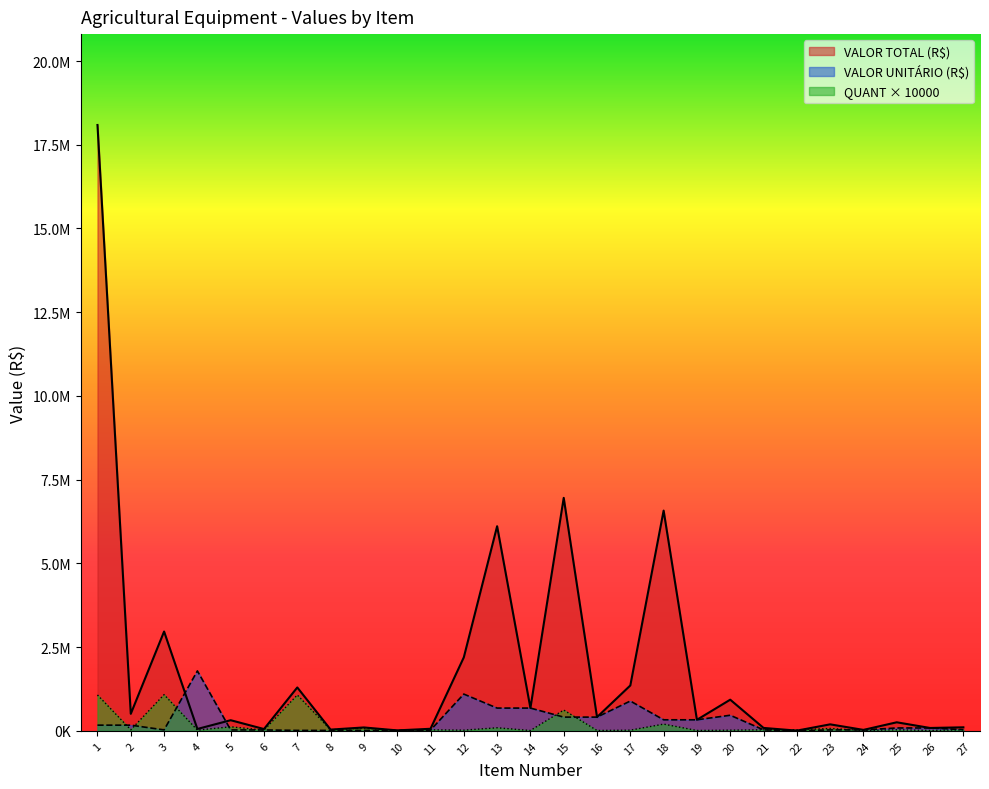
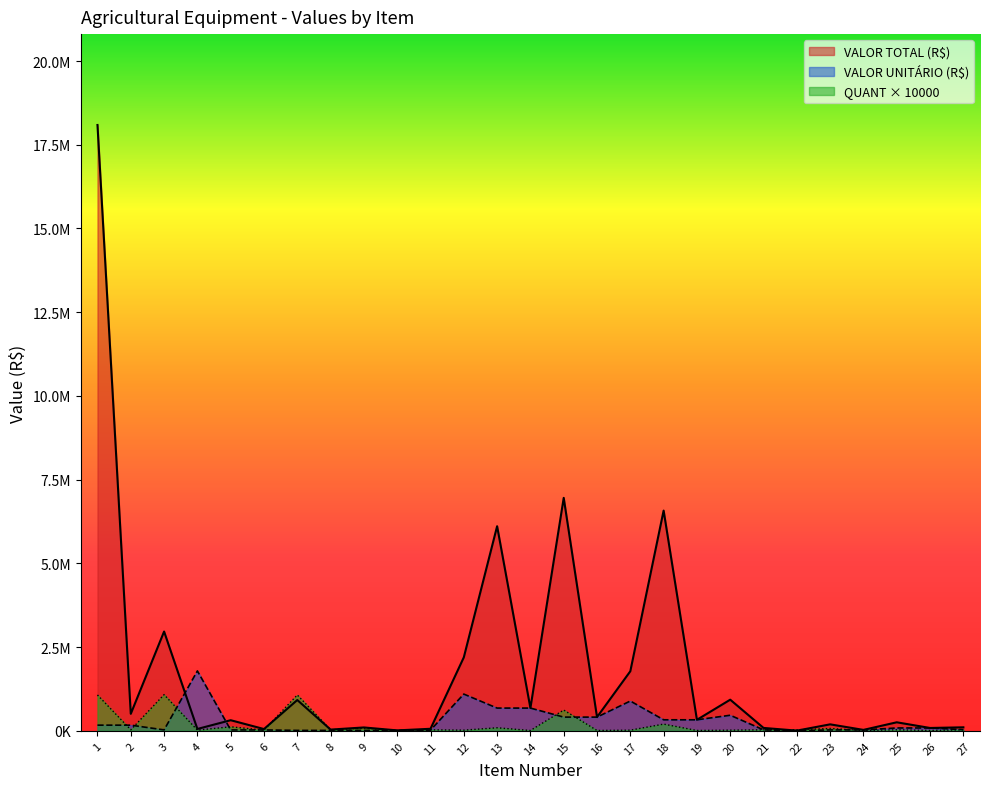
  {
    "VALOR TOTAL (R$)": {
      "1": 18100000,
      "2": 500000,
      "3": 3000000,
      "5": 300000,
-     "7": 1300000,
+     "7": 900000,
      "12": 2200000,
      "13": 6100000,
      "15": 7000000,
-     "17": 1400000,
+     "17": 1800000,
      "18": 6600000,
      "20": 900000,
      "23": 200000,
      "25": 300000
    },
    "VALOR UNITÁRIO (R$)": {
      "1": 200000,
      "2": 200000,
      "3": 0,
      "4": 1800000,
      "5": 0,
      "7": 0,
      "12": 1100000,
      "13": 700000,
      "15": 400000,
      "17": 900000,
      "18": 300000,
      "20": 500000
    },
    "QUANT × 10000": {
      "1": 1100000,
      "2": 0,
      "3": 1100000,
      "5": 100000,
      "7": 1100000,
      "12": 0,
      "13": 100000,
      "14": 0,
      "15": 600000,
      "16": 0,
      "17": 0,
      "18": 200000,
      "19": 0,
      "20": 0
    }
  }
